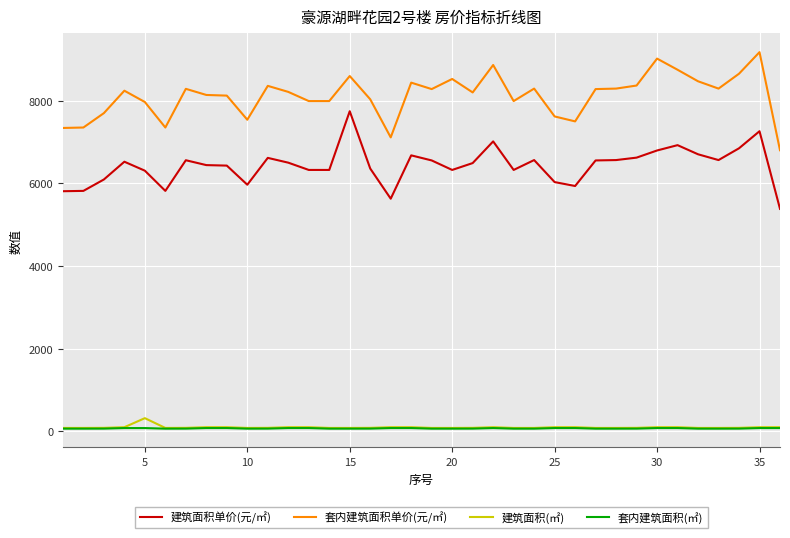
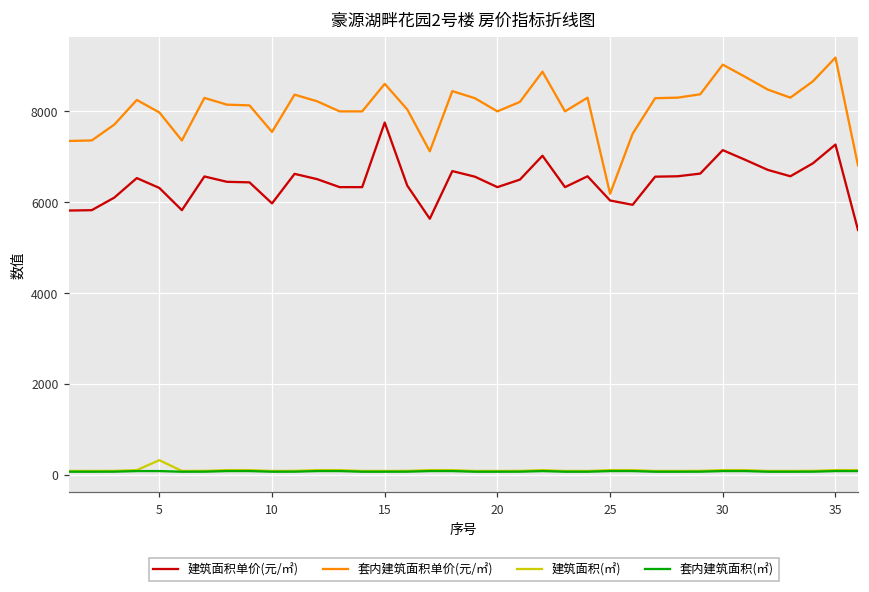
  {
    "建筑面积单价(元/㎡)": {
      "5": 6300,
      "10": 6000,
      "15": 7700,
      "20": 6300,
      "25": 6000,
-     "30": 6800,
+     "30": 7100,
      "35": 7300
    },
    "套内建筑面积单价(元/㎡)": {
      "5": 8000,
      "10": 7500,
      "15": 8600,
-     "20": 8500,
-     "25": 7600,
+     "20": 8000,
+     "25": 6200,
      "30": 9000,
      "35": 9200
    },
    "建筑面积(㎡)": {
      "5": 300
    },
    "套内建筑面积(㎡)": {
      "5": 100
    }
  }
